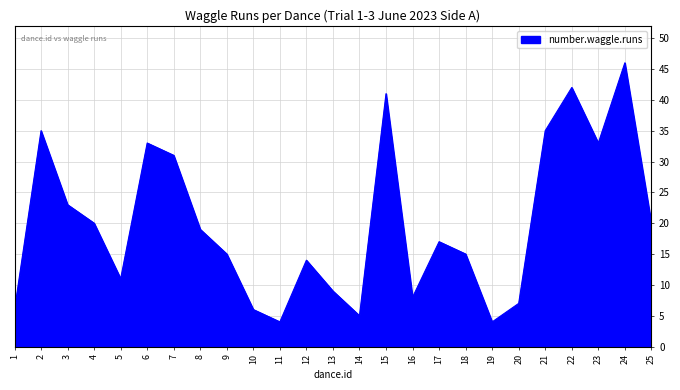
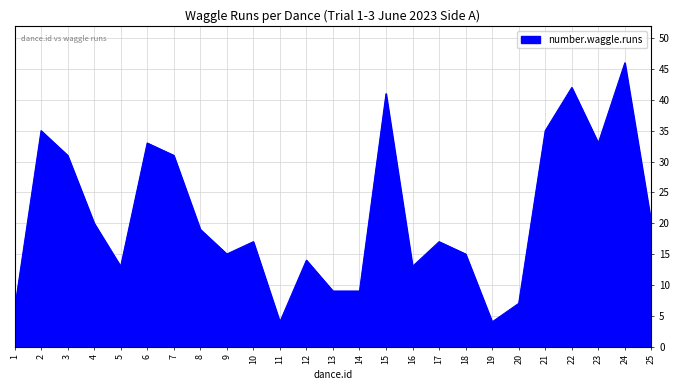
  {
    "1": 6,
    "2": 35,
-   "3": 23,
+   "3": 31,
    "4": 20,
-   "5": 11,
+   "5": 13,
    "6": 33,
    "7": 31,
    "8": 19,
    "9": 15,
-   "10": 6,
+   "10": 17,
    "11": 4,
    "12": 14,
    "13": 9,
-   "14": 5,
+   "14": 9,
    "15": 41,
-   "16": 8,
+   "16": 13,
    "17": 17,
    "18": 15,
    "19": 4,
    "20": 7,
    "21": 35,
    "22": 42,
    "23": 33,
    "24": 46,
    "25": 20
  }
